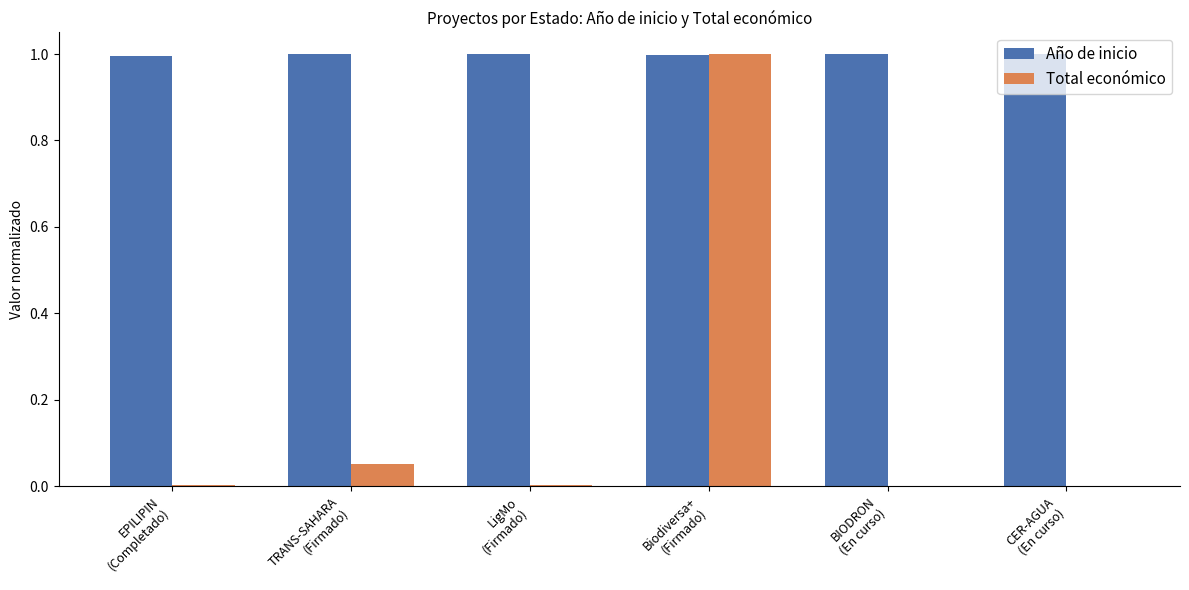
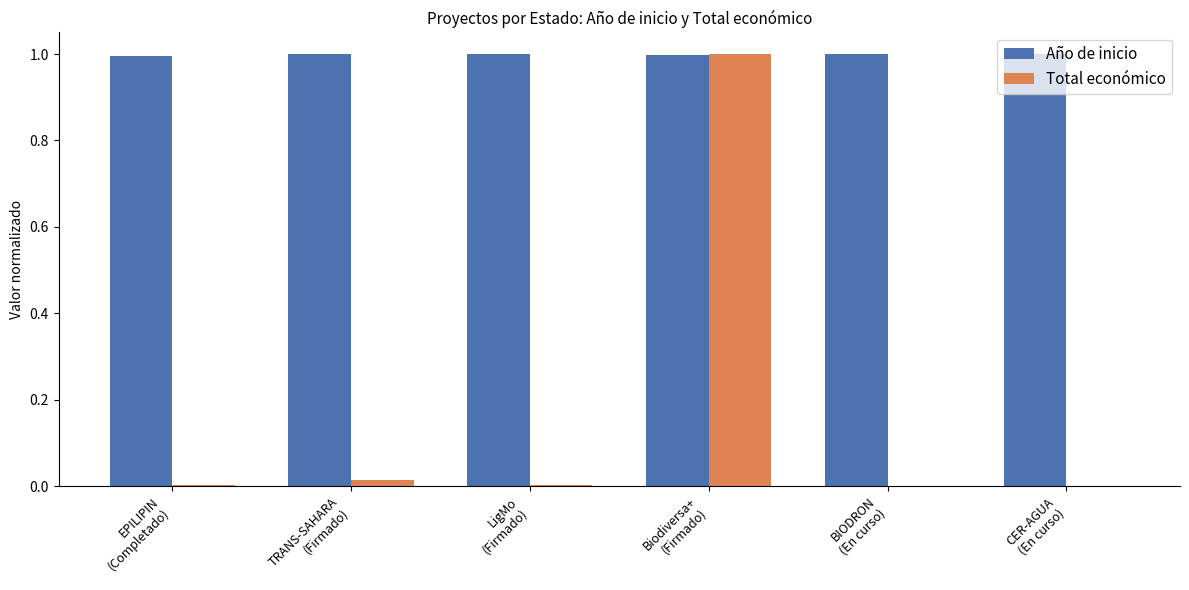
  {
    "Año de inicio": {
      "EPILIPIN (Completado)": 1.00,
      "TRANS-SAHARA (Firmado)": 1.00,
      "LigMo (Firmado)": 1.00,
      "Biodiversa+ (Firmado)": 1.00,
      "BIODRON (En curso)": 1.00
    },
    "Total económico": {
-     "TRANS-SAHARA (Firmado)": 0.05,
+     "TRANS-SAHARA (Firmado)": 0.01,
      "Biodiversa+ (Firmado)": 1.00
    }
  }
